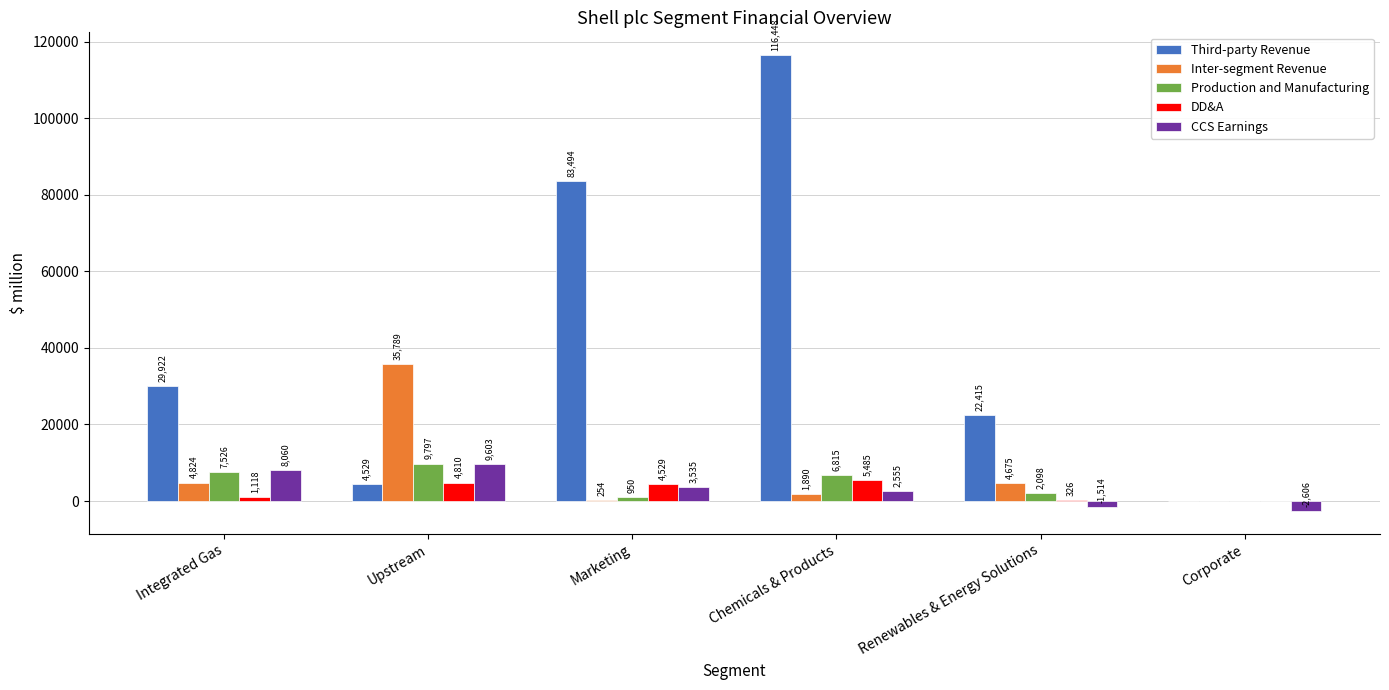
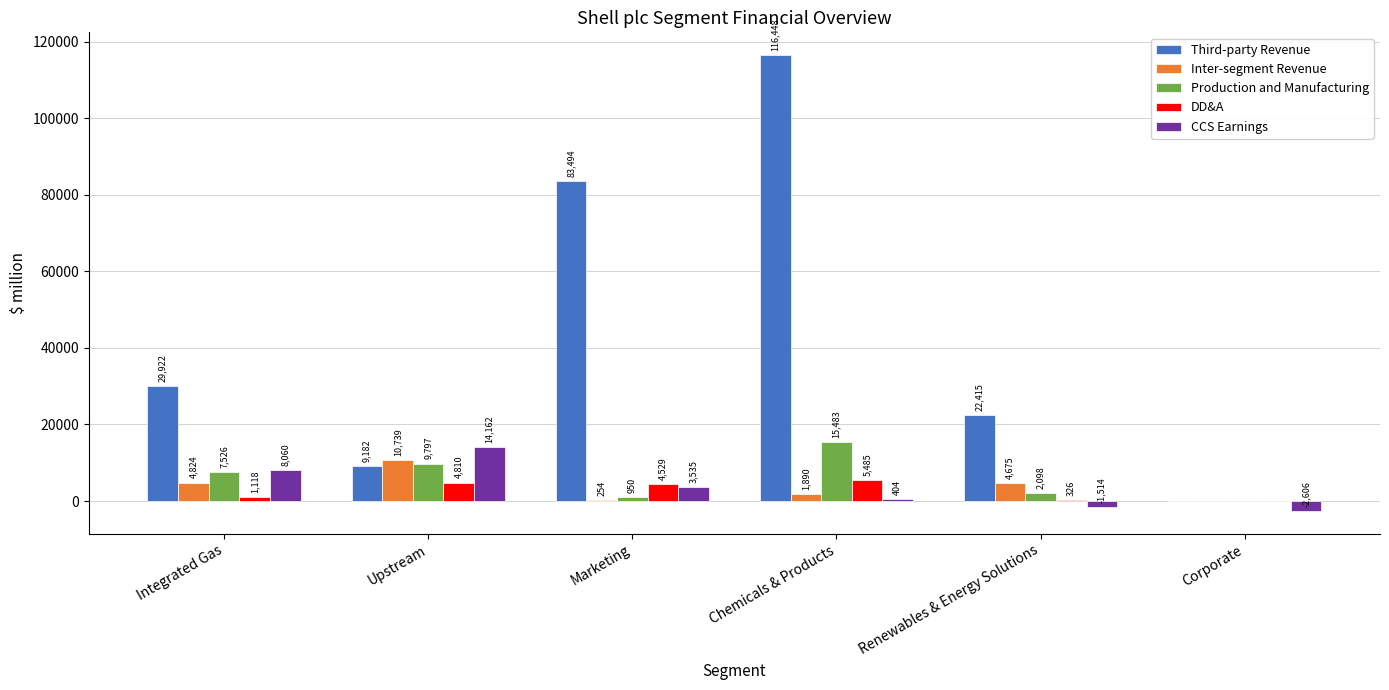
  {
    "Third-party Revenue": {
      "Integrated Gas": "29,922",
-     "Upstream": "4,529",
+     "Upstream": "9,182",
      "Marketing": "83,494",
      "Chemicals & Products": "116,448",
      "Renewables & Energy Solutions": "22,415"
    },
    "Inter-segment Revenue": {
      "Integrated Gas": "4,824",
-     "Upstream": "35,789",
+     "Upstream": "10,739",
      "Marketing": "254",
      "Chemicals & Products": "1,890",
      "Renewables & Energy Solutions": "4,675"
    },
    "Production and Manufacturing": {
      "Integrated Gas": "7,526",
      "Upstream": "9,797",
      "Marketing": "950",
-     "Chemicals & Products": "6,815",
+     "Chemicals & Products": "15,483",
      "Renewables & Energy Solutions": "2,098"
    },
    "DD&A": {
      "Integrated Gas": "1,118",
      "Upstream": "4,810",
      "Marketing": "4,529",
      "Chemicals & Products": "5,485",
      "Renewables & Energy Solutions": "326"
    },
    "CCS Earnings": {
      "Integrated Gas": "8,060",
-     "Upstream": "9,603",
+     "Upstream": "14,162",
      "Marketing": "3,535",
-     "Chemicals & Products": "2,555",
+     "Chemicals & Products": "404",
      "Renewables & Energy Solutions": "-1,514",
      "Corporate": "-2,606"
    }
  }
